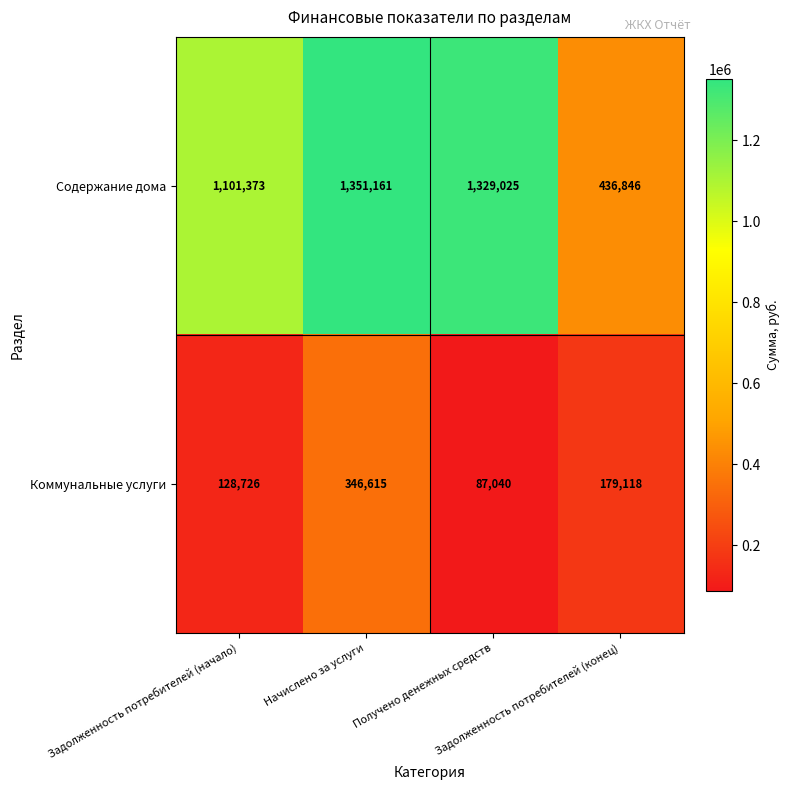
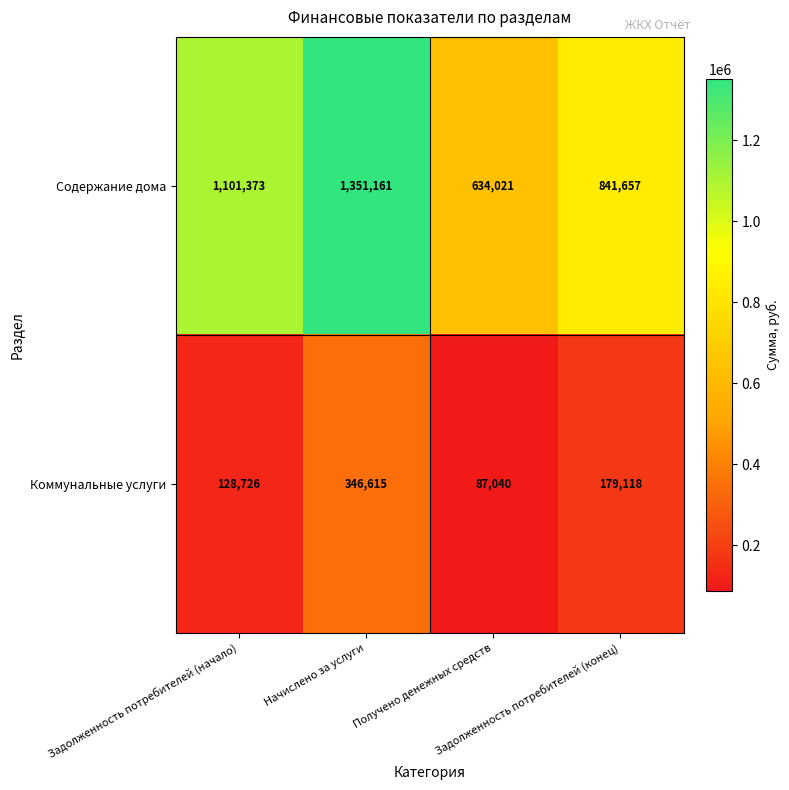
  {
    "Содержание дома": {
      "Задолженность потребителей (начало)": "1,101,373",
      "Начислено за услуги": "1,351,161",
-     "Получено денежных средств": "1,329,025",
-     "Задолженность потребителей (конец)": "436,846"
+     "Получено денежных средств": "634,021",
+     "Задолженность потребителей (конец)": "841,657"
    },
    "Коммунальные услуги": {
      "Задолженность потребителей (начало)": "128,726",
      "Начислено за услуги": "346,615",
      "Получено денежных средств": "87,040",
      "Задолженность потребителей (конец)": "179,118"
    }
  }
